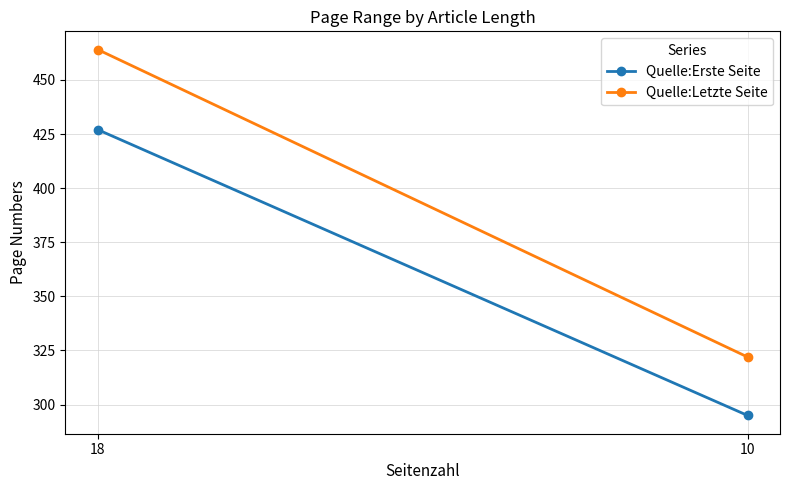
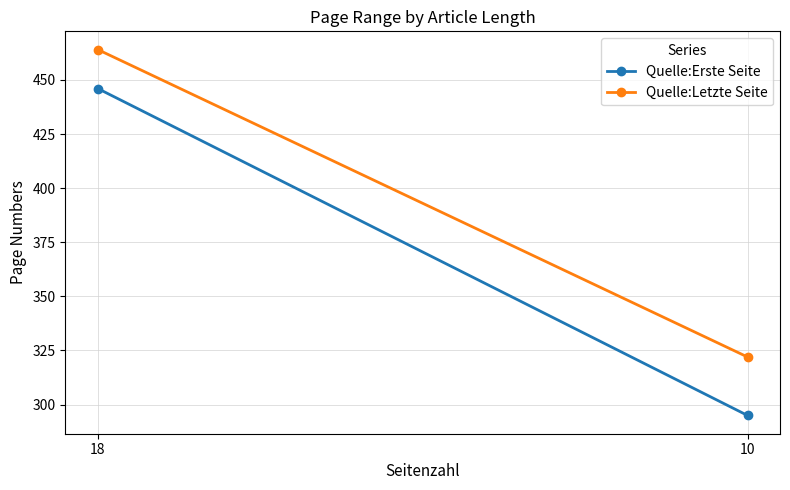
  {
    "Quelle:Erste Seite": {
-     "18": 427,
+     "18": 446,
      "10": 295
    },
    "Quelle:Letzte Seite": {
      "18": 464,
      "10": 322
    }
  }
